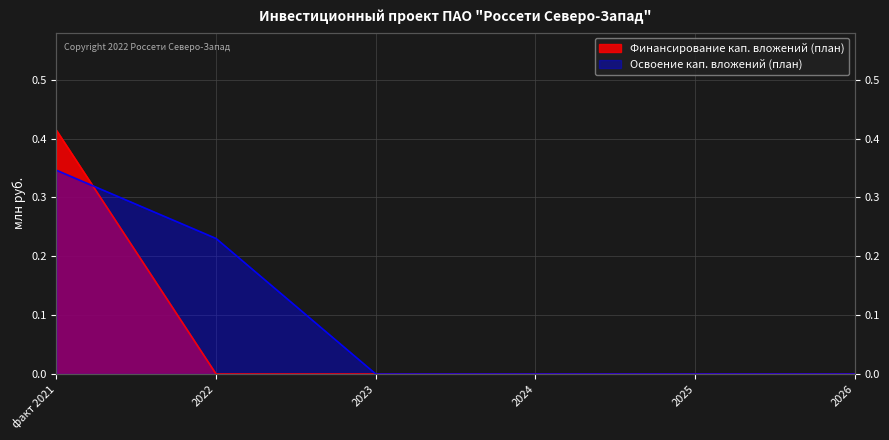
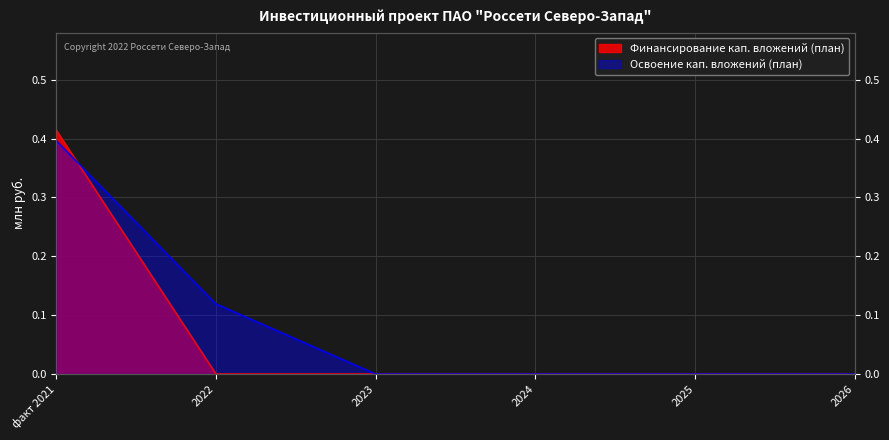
  {
    "Финансирование кап. вложений (план)": {
      "факт 2021": 0.41,
      "2022": 0.00
    },
    "Освоение кап. вложений (план)": {
-     "факт 2021": 0.35,
-     "2022": 0.23
+     "факт 2021": 0.40,
+     "2022": 0.12
    }
  }
